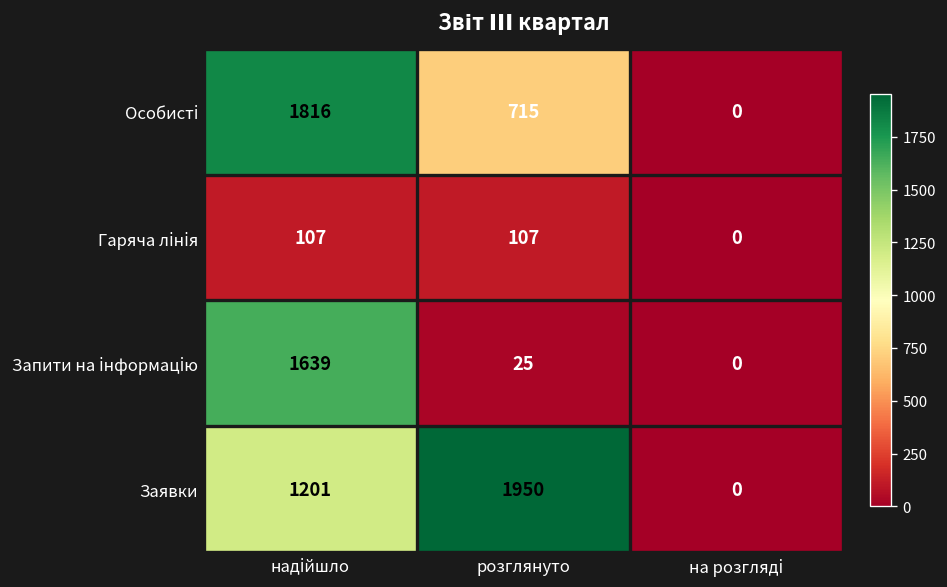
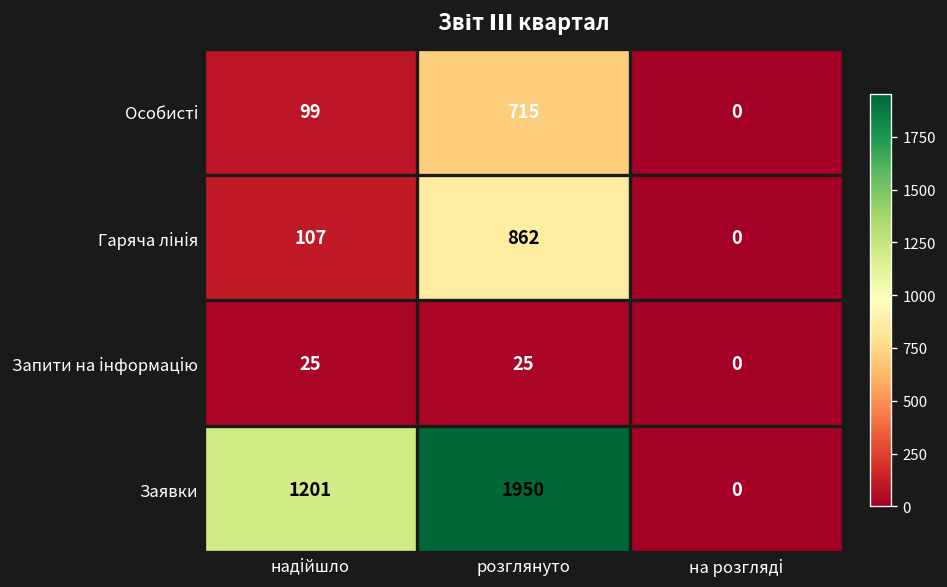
  {
    "Особисті": {
-     "надійшло": 1816,
+     "надійшло": 99,
      "розглянуто": 715,
      "на розгляді": 0
    },
    "Гаряча лінія": {
      "надійшло": 107,
-     "розглянуто": 107,
+     "розглянуто": 862,
      "на розгляді": 0
    },
    "Запити на інформацію": {
-     "надійшло": 1639,
+     "надійшло": 25,
      "розглянуто": 25,
      "на розгляді": 0
    },
    "Заявки": {
      "надійшло": 1201,
      "розглянуто": 1950,
      "на розгляді": 0
    }
  }
